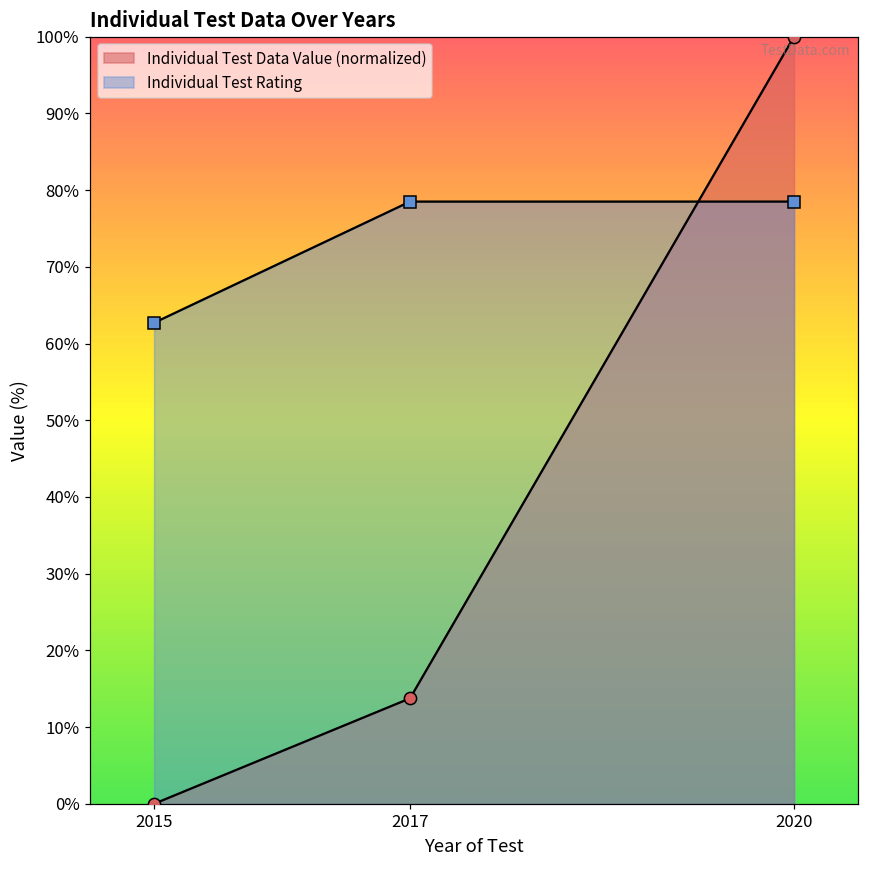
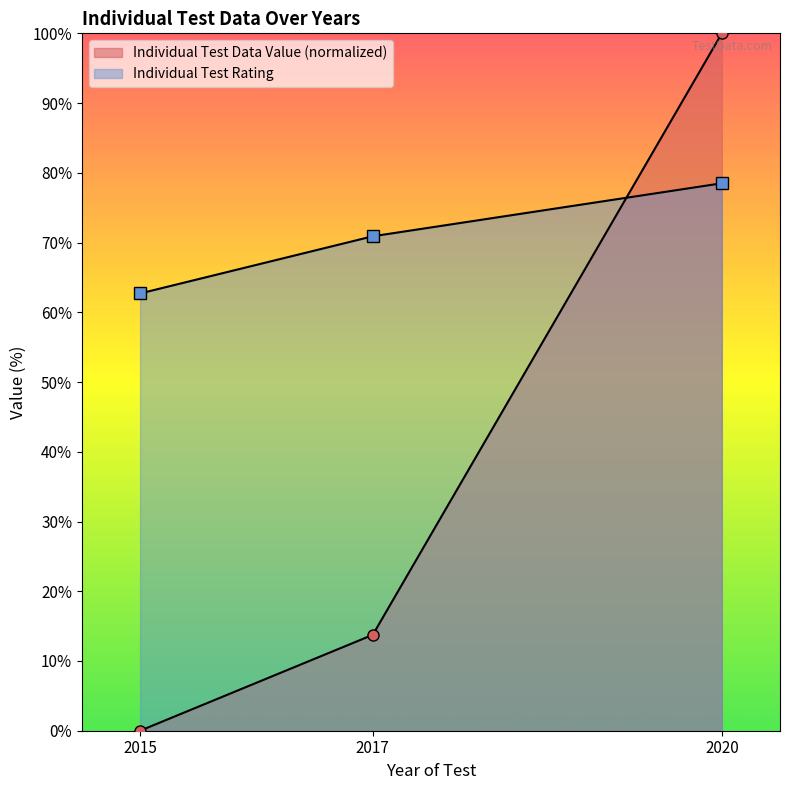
  {
    "Individual Test Data Value (normalized)": {
      "2015": "0%",
      "2017": "14%",
      "2020": "100%"
    },
    "Individual Test Rating": {
      "2015": "63%",
-     "2017": "79%",
+     "2017": "71%",
      "2020": "79%"
    }
  }
